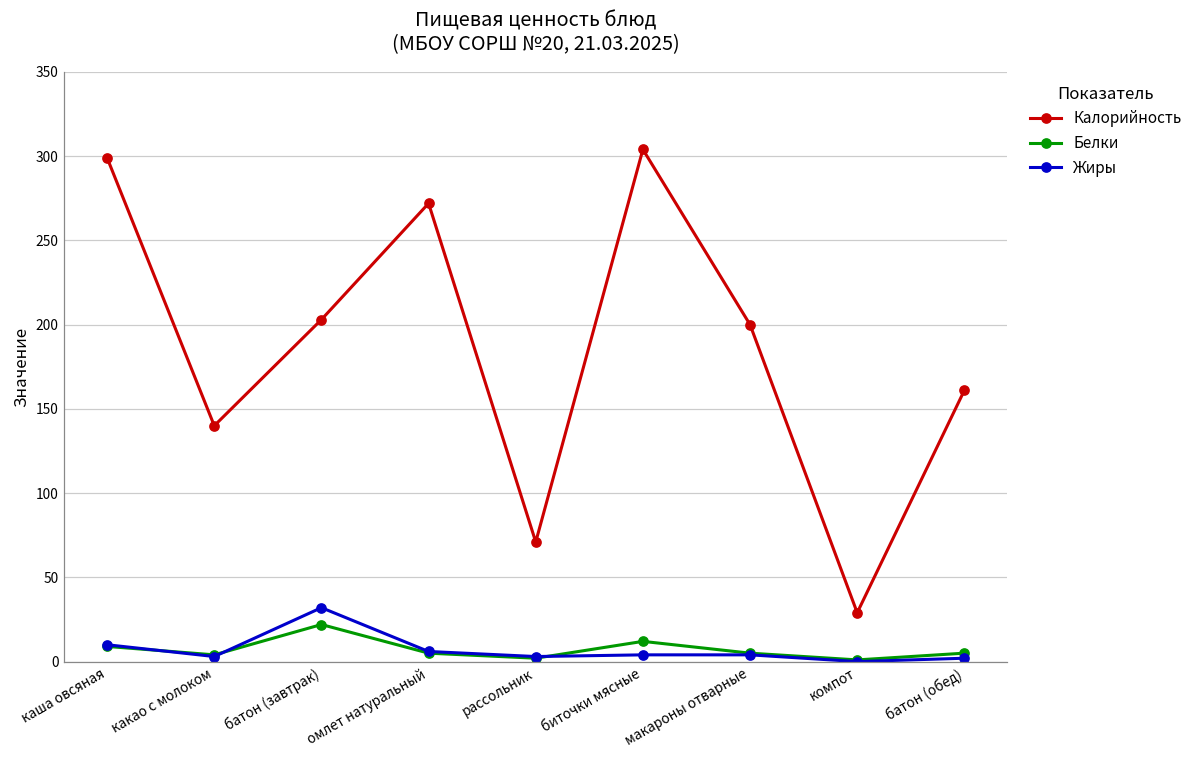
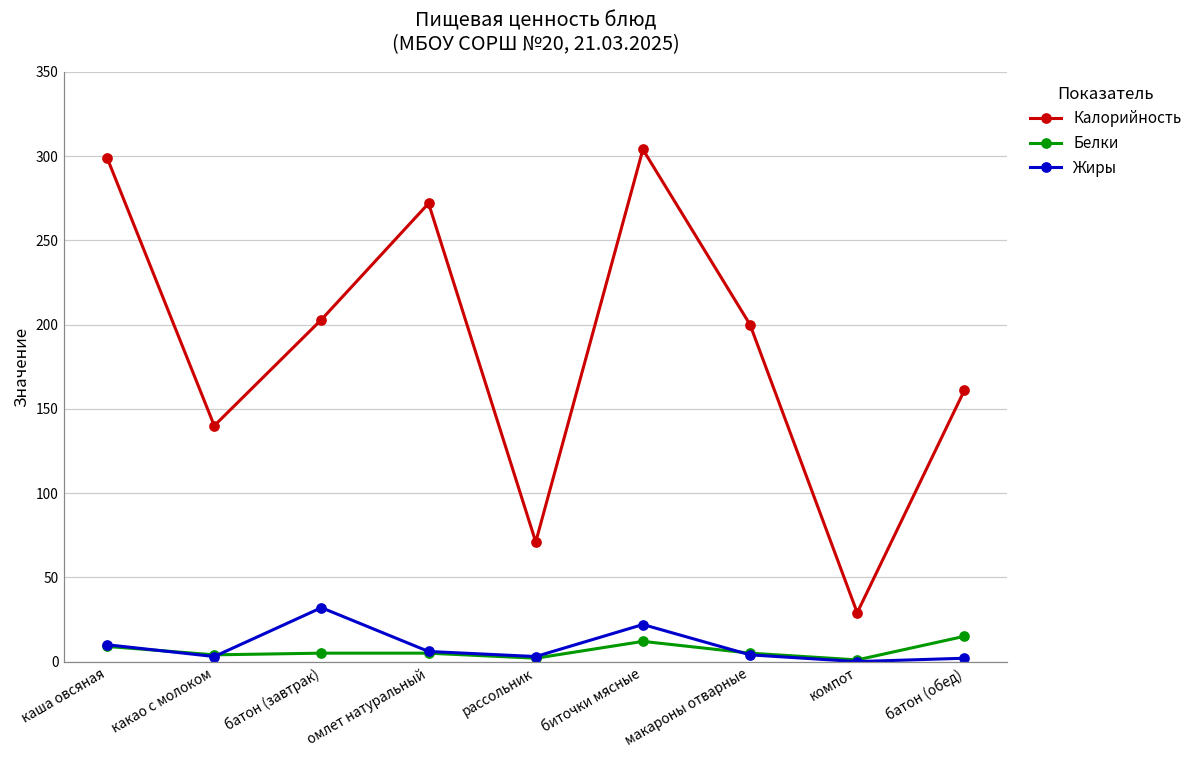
  {
    "Калорийность": {
      "каша овсяная": 299,
      "какао с молоком": 140,
      "батон (завтрак)": 203,
      "омлет натуральный": 272,
      "рассольник": 71,
      "биточки мясные": 304,
      "макароны отварные": 200,
      "компот": 29,
      "батон (обед)": 161
    },
    "Белки": {
-     "батон (завтрак)": 22,
+     "батон (завтрак)": 5,
      "биточки мясные": 12,
-     "батон (обед)": 5
+     "батон (обед)": 15
    },
    "Жиры": {
      "батон (завтрак)": 32,
-     "биточки мясные": 4,
+     "биточки мясные": 22,
      "батон (обед)": 2
    }
  }
